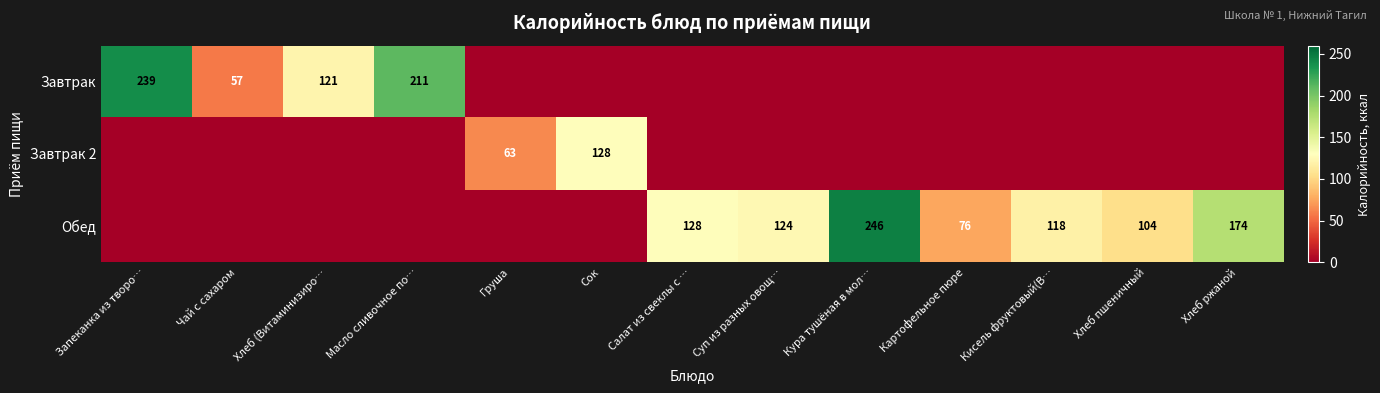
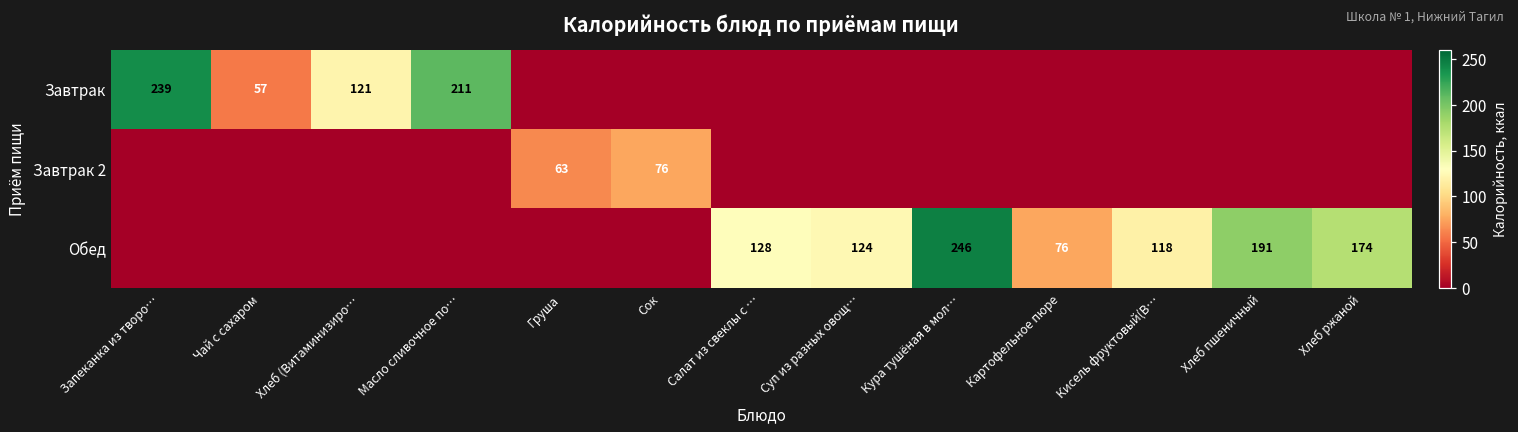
  {
    "Завтрак": {
      "Запеканка из творо…": 239,
      "Чай с сахаром": 57,
      "Хлеб (Витаминизиро…": 121,
      "Масло сливочное по…": 211
    },
    "Завтрак 2": {
      "Груша": 63,
-     "Сок": 128
+     "Сок": 76
    },
    "Обед": {
      "Салат из свеклы с …": 128,
      "Суп из разных овощ…": 124,
      "Кура тушёная в мол…": 246,
      "Картофельное пюре": 76,
      "Кисель фруктовый(В…": 118,
-     "Хлеб пшеничный": 104,
+     "Хлеб пшеничный": 191,
      "Хлеб ржаной": 174
    }
  }
